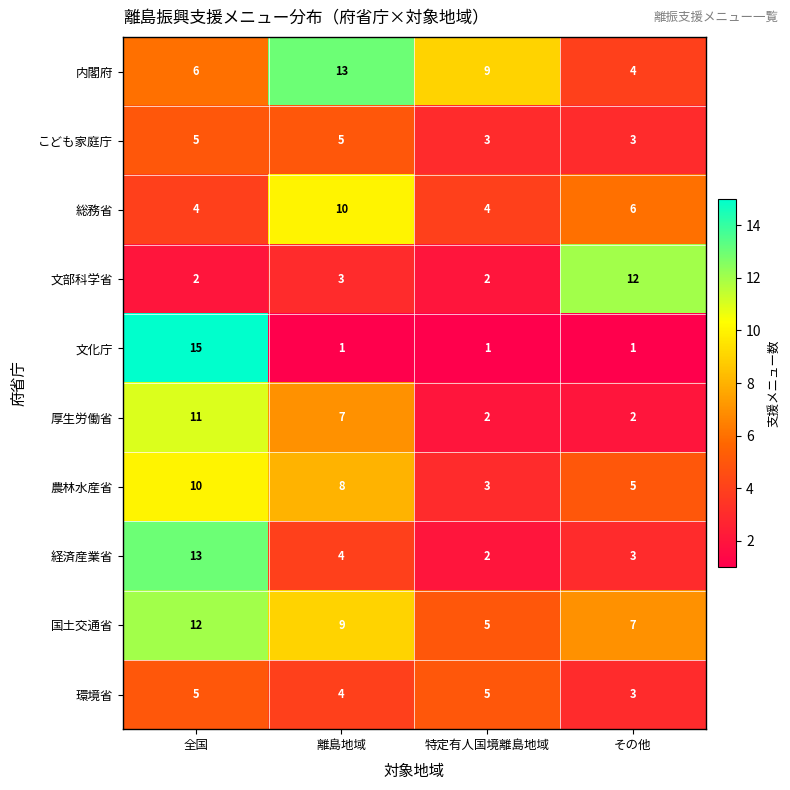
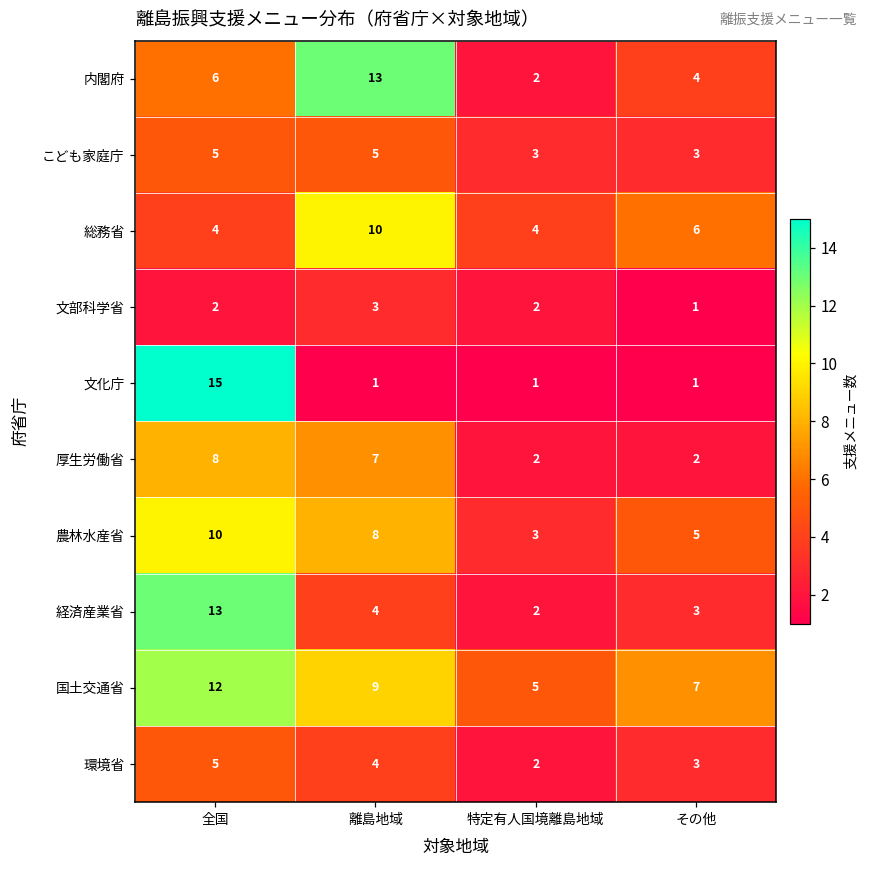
  {
    "内閣府": {
      "全国": 6,
      "離島地域": 13,
-     "特定有人国境離島地域": 9,
+     "特定有人国境離島地域": 2,
      "その他": 4
    },
    "こども家庭庁": {
      "全国": 5,
      "離島地域": 5,
      "特定有人国境離島地域": 3,
      "その他": 3
    },
    "総務省": {
      "全国": 4,
      "離島地域": 10,
      "特定有人国境離島地域": 4,
      "その他": 6
    },
    "文部科学省": {
      "全国": 2,
      "離島地域": 3,
      "特定有人国境離島地域": 2,
-     "その他": 12
+     "その他": 1
    },
    "文化庁": {
      "全国": 15,
      "離島地域": 1,
      "特定有人国境離島地域": 1,
      "その他": 1
    },
    "厚生労働省": {
-     "全国": 11,
+     "全国": 8,
      "離島地域": 7,
      "特定有人国境離島地域": 2,
      "その他": 2
    },
    "農林水産省": {
      "全国": 10,
      "離島地域": 8,
      "特定有人国境離島地域": 3,
      "その他": 5
    },
    "経済産業省": {
      "全国": 13,
      "離島地域": 4,
      "特定有人国境離島地域": 2,
      "その他": 3
    },
    "国土交通省": {
      "全国": 12,
      "離島地域": 9,
      "特定有人国境離島地域": 5,
      "その他": 7
    },
    "環境省": {
      "全国": 5,
      "離島地域": 4,
-     "特定有人国境離島地域": 5,
+     "特定有人国境離島地域": 2,
      "その他": 3
    }
  }
